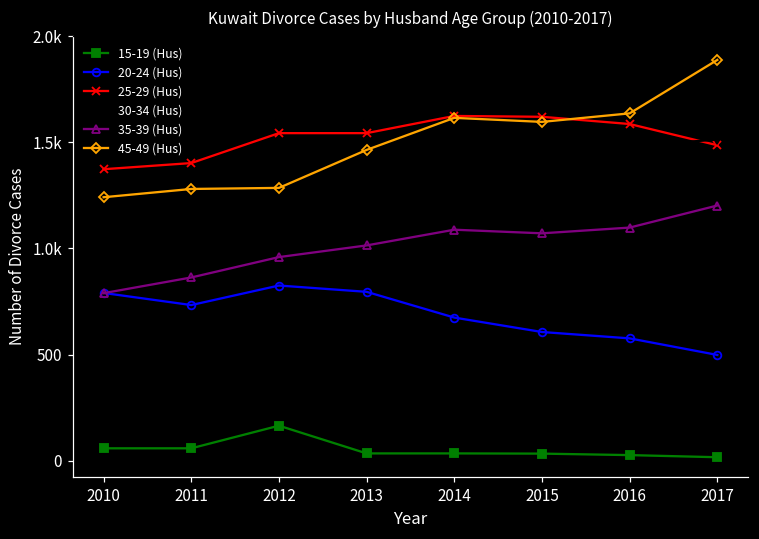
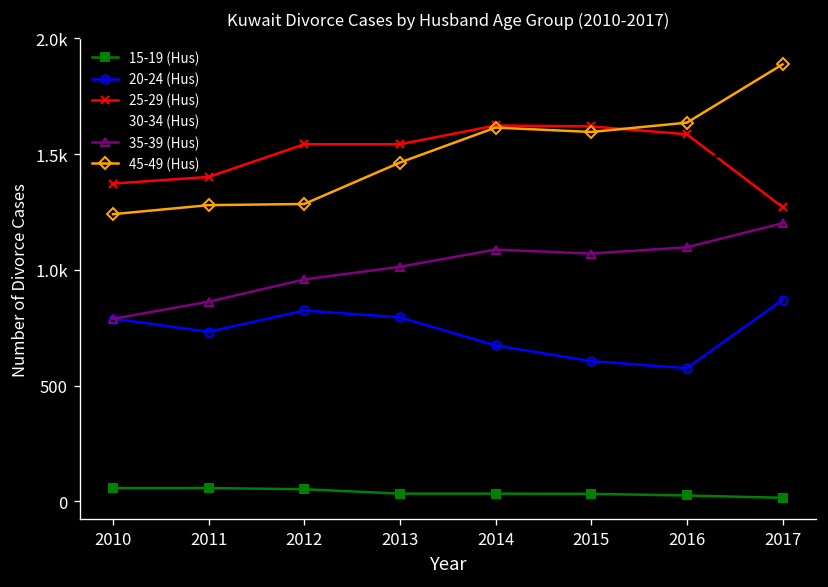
  {
    "15-19 (Hus)": {
      "2010": 60,
      "2011": 60,
-     "2012": 160,
+     "2012": 50,
      "2013": 30,
      "2014": 30,
      "2015": 30,
      "2016": 30,
      "2017": 20
    },
    "20-24 (Hus)": {
      "2011": 730,
      "2012": 830,
      "2013": 800,
      "2014": 670,
      "2015": 610,
      "2016": 580,
-     "2017": 500
+     "2017": 870
    },
    "25-29 (Hus)": {
      "2010": 1370,
      "2011": 1400,
      "2012": 1540,
      "2013": 1540,
      "2015": 1620,
      "2016": 1590,
-     "2017": 1490
+     "2017": 1270
    },
    "30-34 (Hus)": {
      "2010": 1030,
      "2011": 1300,
      "2012": 940,
      "2013": 1420,
      "2014": 1420,
      "2015": 1470,
      "2016": 1480,
      "2017": 1510
    },
    "35-39 (Hus)": {
      "2011": 860,
      "2012": 960,
      "2013": 1010,
      "2014": 1090,
      "2015": 1070,
      "2016": 1100,
      "2017": 1200
    },
    "45-49 (Hus)": {
      "2010": 1240,
      "2011": 1280,
      "2012": 1290,
      "2013": 1460,
      "2015": 1600,
      "2016": 1640,
      "2017": 1890
    }
  }
